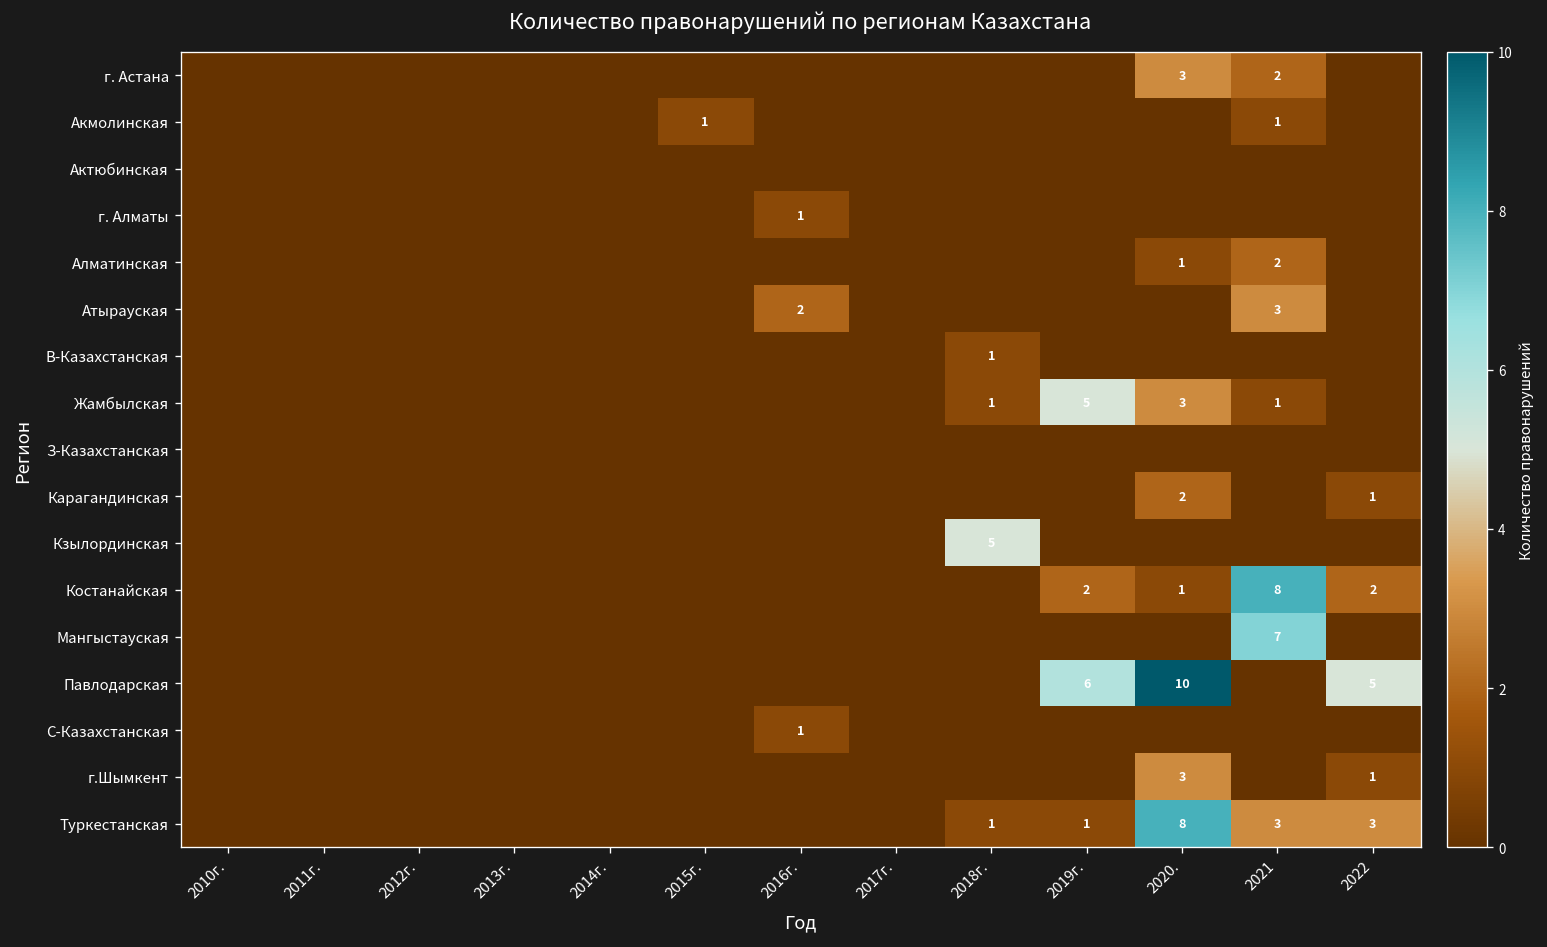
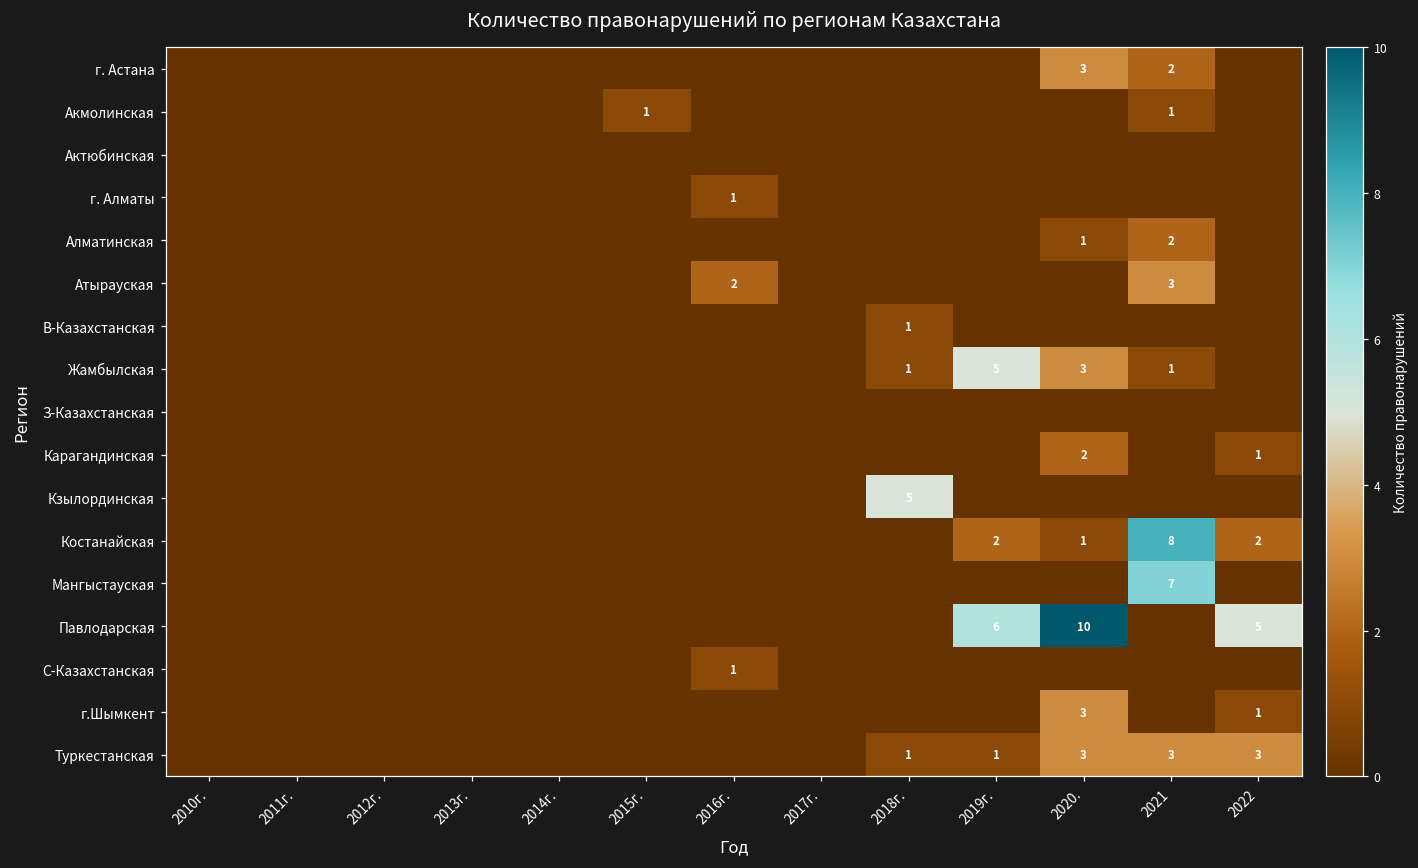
  {
    "г. Астана": {
      "2020.": 3,
      "2021": 2
    },
    "Акмолинская": {
      "2015г.": 1,
      "2021": 1
    },
    "г. Алматы": {
      "2016г.": 1
    },
    "Алматинская": {
      "2020.": 1,
      "2021": 2
    },
    "Атырауская": {
      "2016г.": 2,
      "2021": 3
    },
    "В-Казахстанская": {
      "2018г.": 1
    },
    "Жамбылская": {
      "2018г.": 1,
      "2020.": 3,
      "2021": 1
    },
    "Карагандинская": {
      "2020.": 2,
      "2022": 1
    },
    "Костанайская": {
      "2019г.": 2,
      "2020.": 1,
      "2021": 8,
      "2022": 2
    },
    "Мангыстауская": {
      "2021": 7
    },
    "Павлодарская": {
      "2019г.": 6,
      "2020.": 10
    },
    "С-Казахстанская": {
      "2016г.": 1
    },
    "г.Шымкент": {
      "2020.": 3,
      "2022": 1
    },
    "Туркестанская": {
      "2018г.": 1,
      "2019г.": 1,
-     "2020.": 8,
+     "2020.": 3,
      "2021": 3,
      "2022": 3
    }
  }
